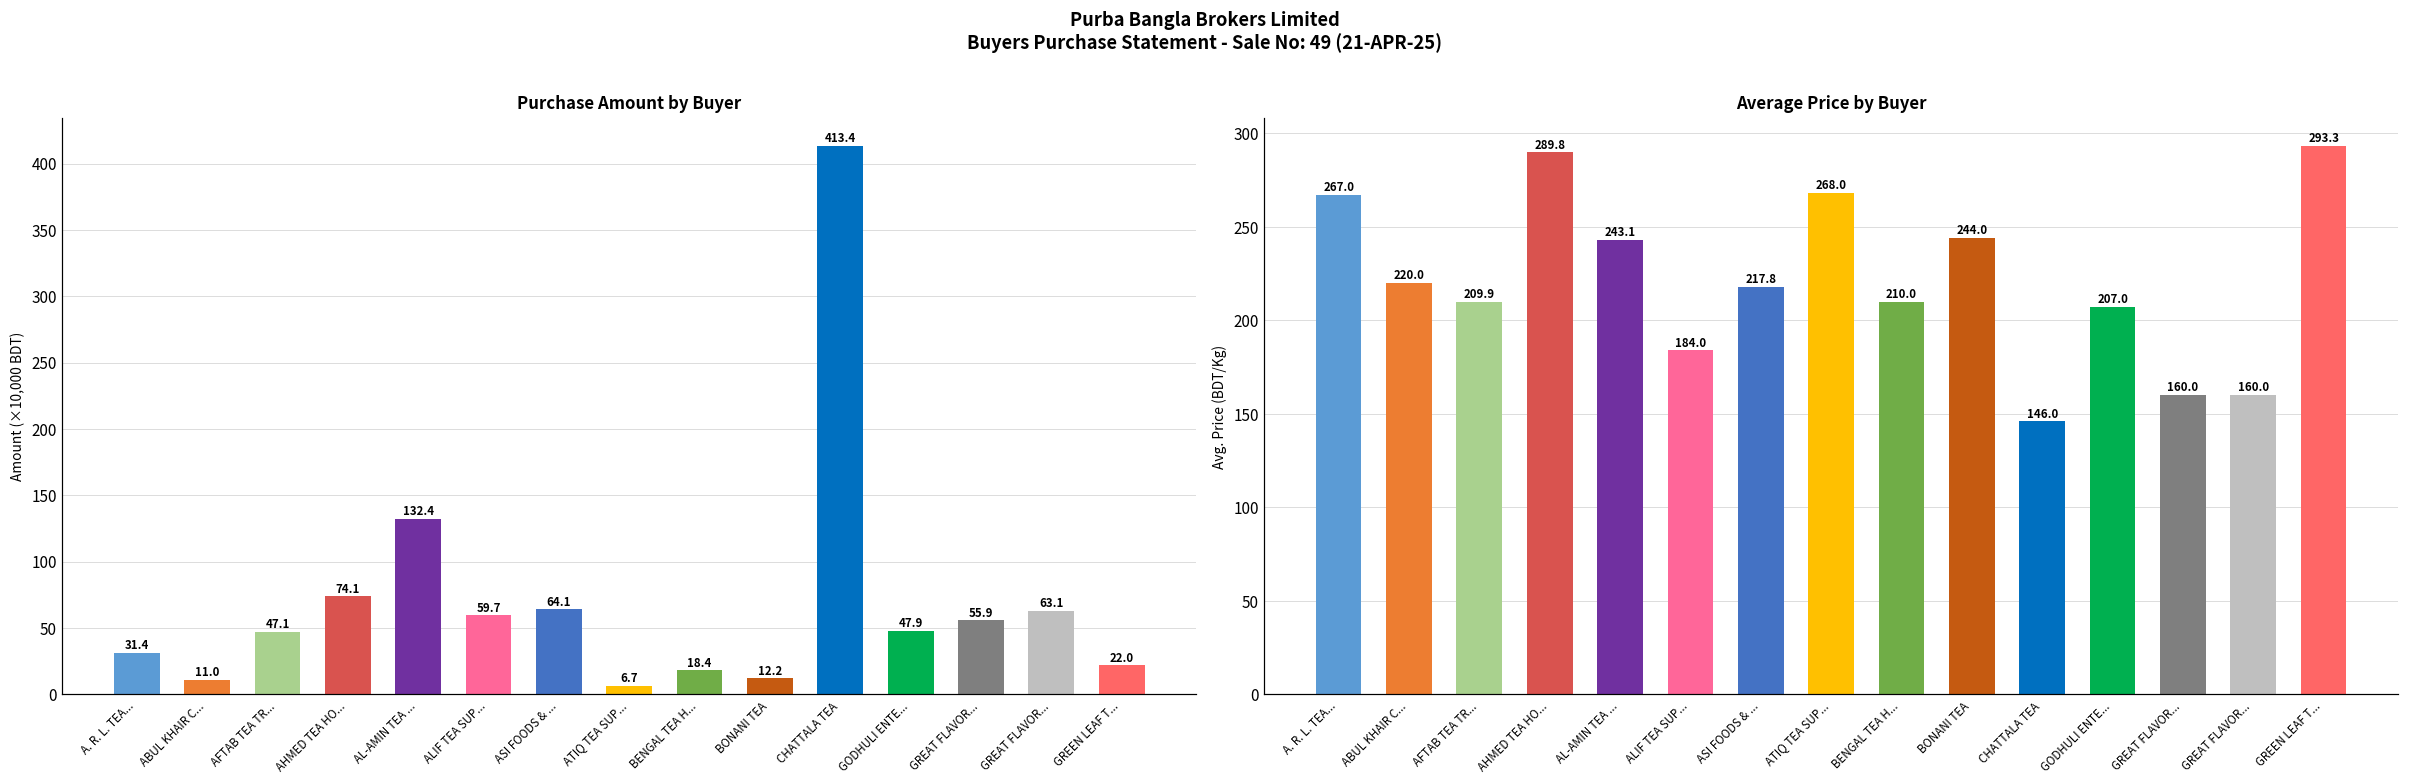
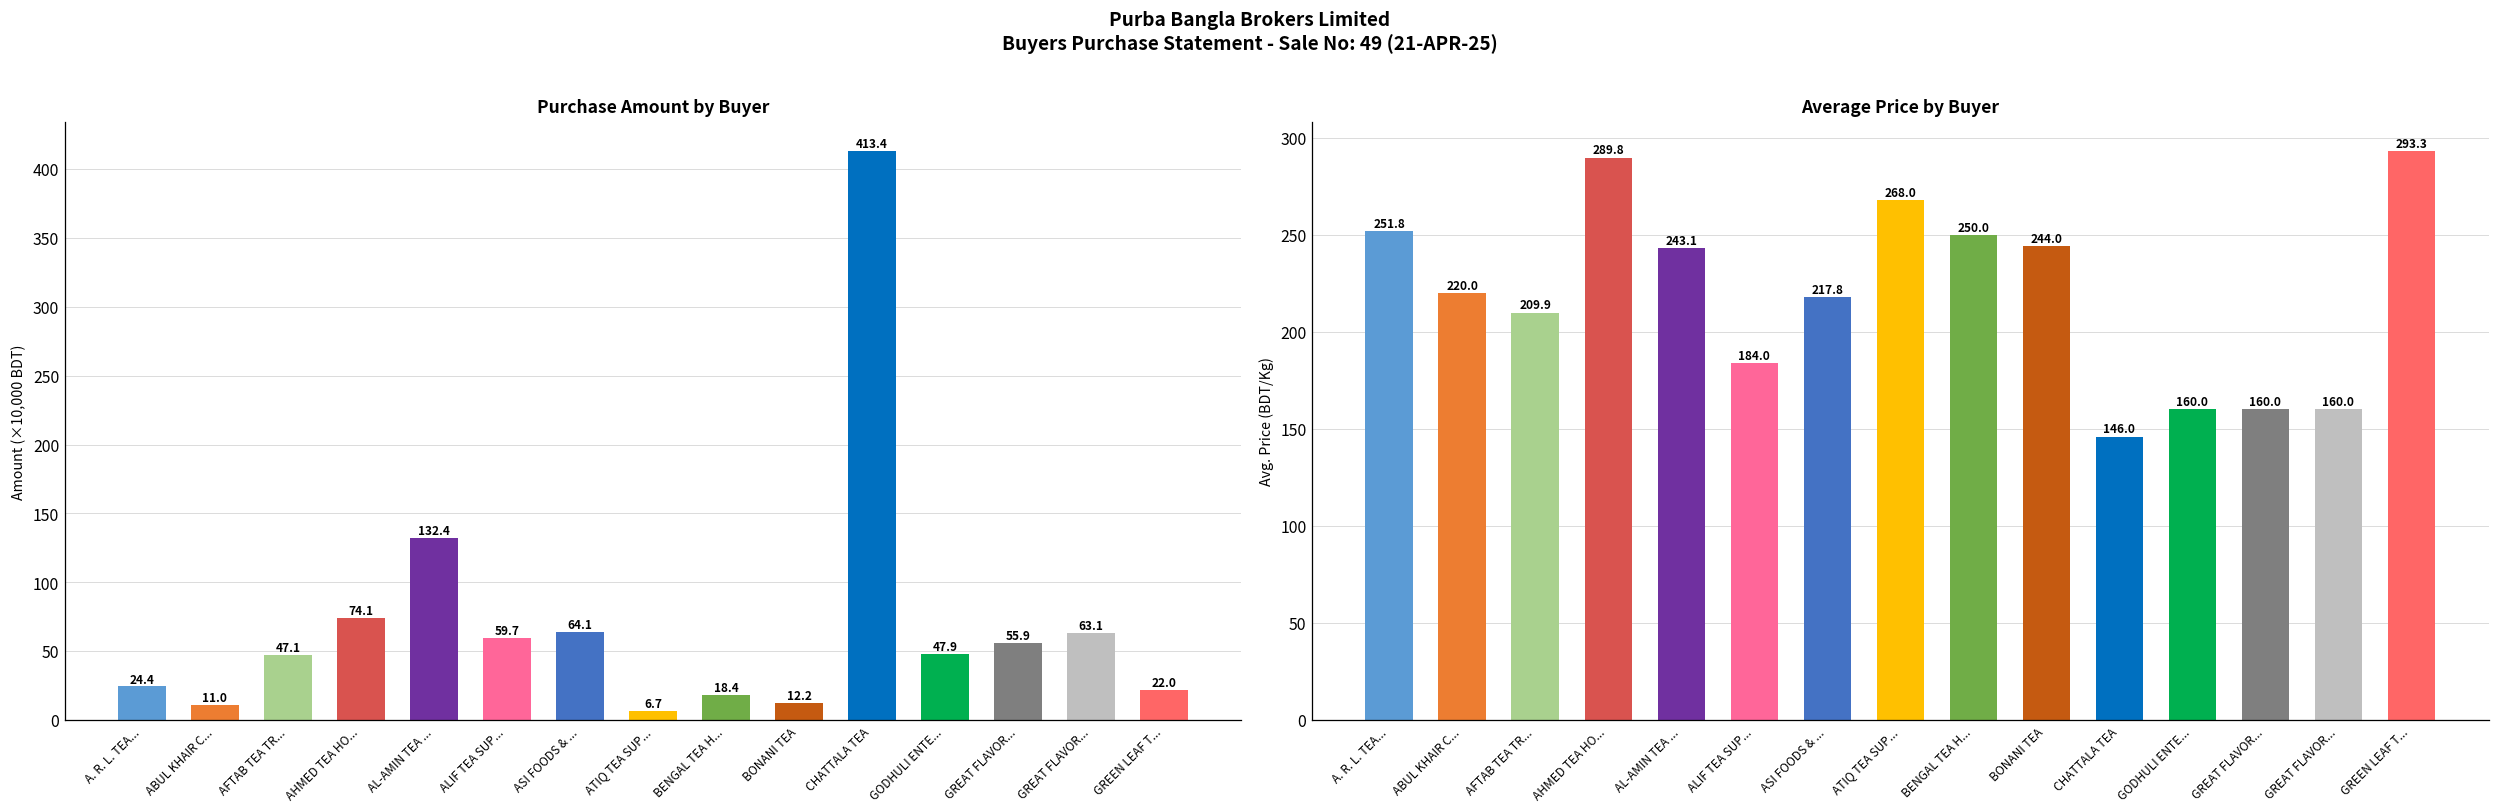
  {
    "Purchase Amount by Buyer": {
-     "A. R. L. TEA...": 31.4,
+     "A. R. L. TEA...": 24.4,
      "ABUL KHAIR C...": 11.0,
      "AFTAB TEA TR...": 47.1,
      "AHMED TEA HO...": 74.1,
      "AL-AMIN TEA ...": 132.4,
      "ALIF TEA SUP...": 59.7,
      "ASI FOODS & ...": 64.1,
      "ATIQ TEA SUP...": 6.7,
      "BENGAL TEA H...": 18.4,
      "BONANI TEA": 12.2,
      "CHATTALA TEA": 413.4,
      "GODHULI ENTE...": 47.9,
      "GREEN LEAF T...": 22.0
    },
    "Average Price by Buyer": {
-     "A. R. L. TEA...": 267.0,
+     "A. R. L. TEA...": 251.8,
      "ABUL KHAIR C...": 220.0,
      "AFTAB TEA TR...": 209.9,
      "AHMED TEA HO...": 289.8,
      "AL-AMIN TEA ...": 243.1,
      "ALIF TEA SUP...": 184.0,
      "ASI FOODS & ...": 217.8,
      "ATIQ TEA SUP...": 268.0,
-     "BENGAL TEA H...": 210.0,
+     "BENGAL TEA H...": 250.0,
      "BONANI TEA": 244.0,
      "CHATTALA TEA": 146.0,
-     "GODHULI ENTE...": 207.0,
+     "GODHULI ENTE...": 160.0,
      "GREEN LEAF T...": 293.3
    }
  }
